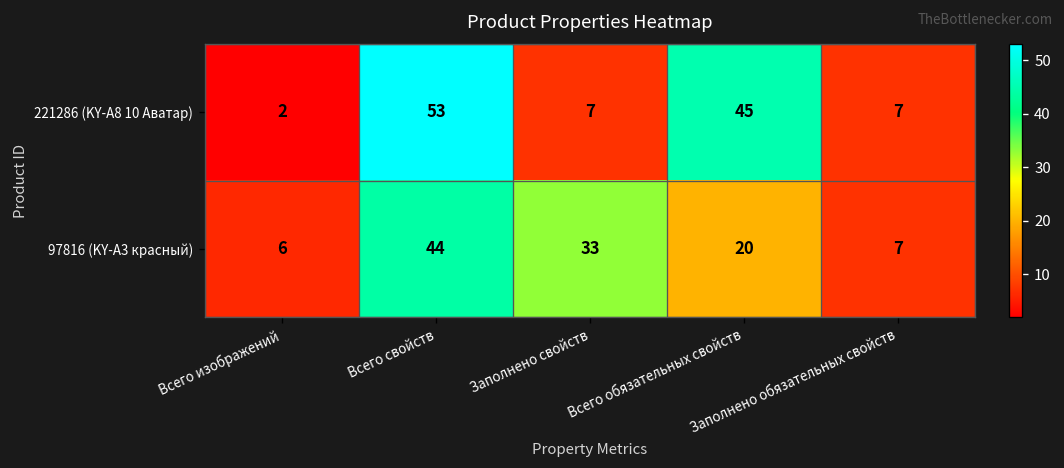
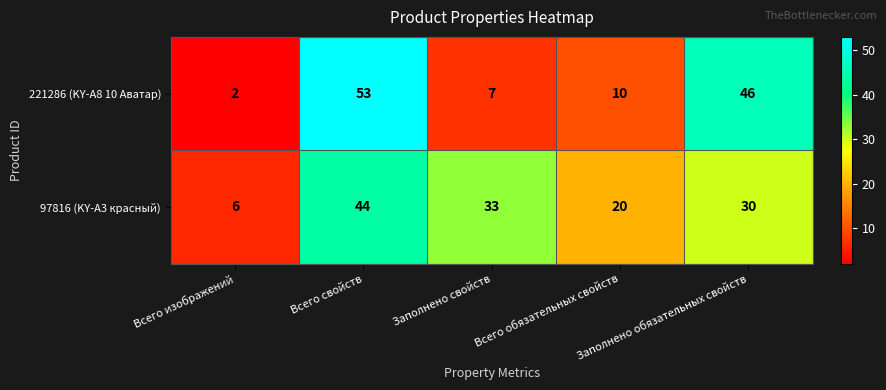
  {
    "221286 (KY-A8 10 Аватар)": {
      "Всего изображений": 2,
      "Всего свойств": 53,
      "Заполнено свойств": 7,
-     "Всего обязательных свойств": 45,
-     "Заполнено обязательных свойств": 7
+     "Всего обязательных свойств": 10,
+     "Заполнено обязательных свойств": 46
    },
    "97816 (KY-A3 красный)": {
      "Всего изображений": 6,
      "Всего свойств": 44,
      "Заполнено свойств": 33,
      "Всего обязательных свойств": 20,
-     "Заполнено обязательных свойств": 7
+     "Заполнено обязательных свойств": 30
    }
  }
